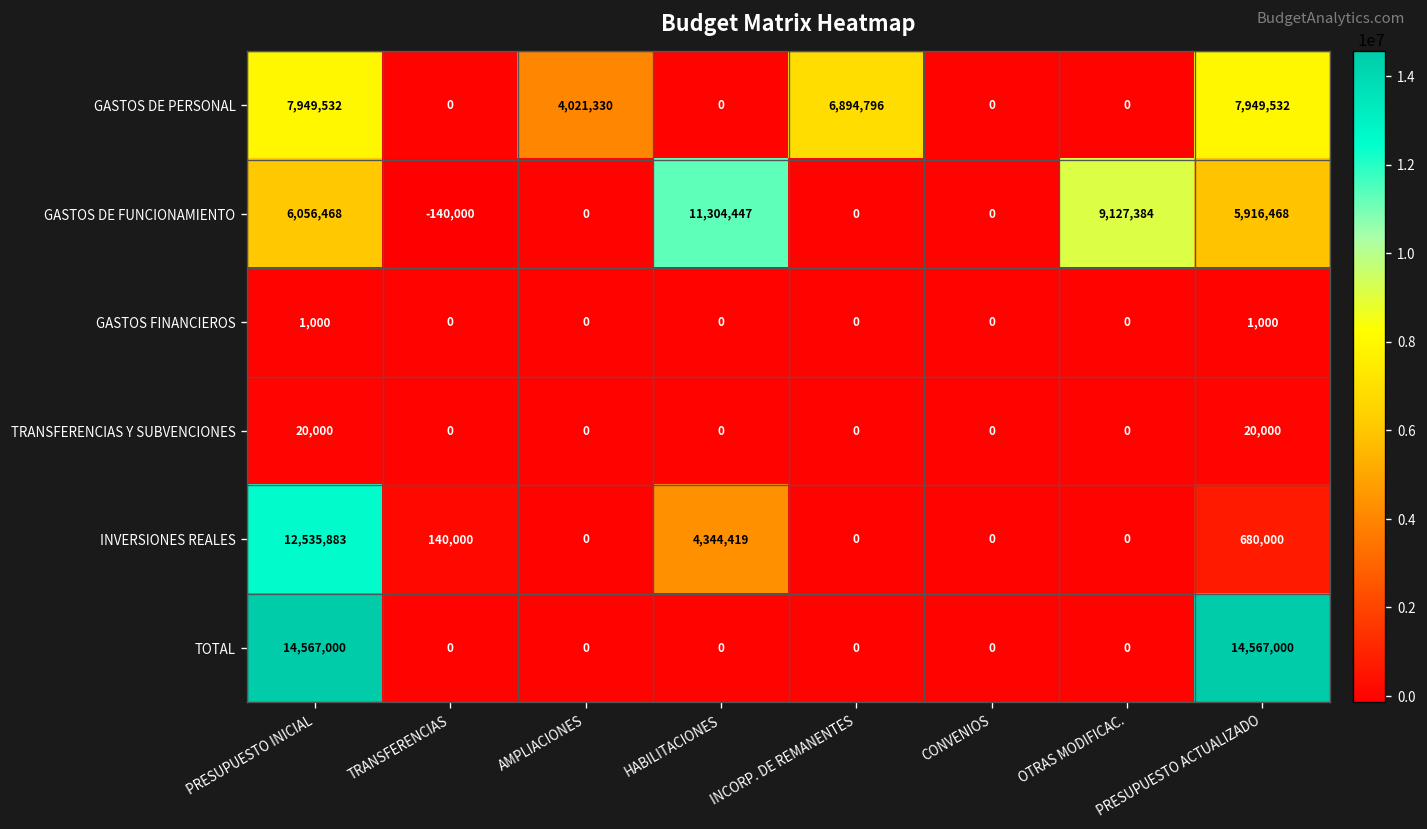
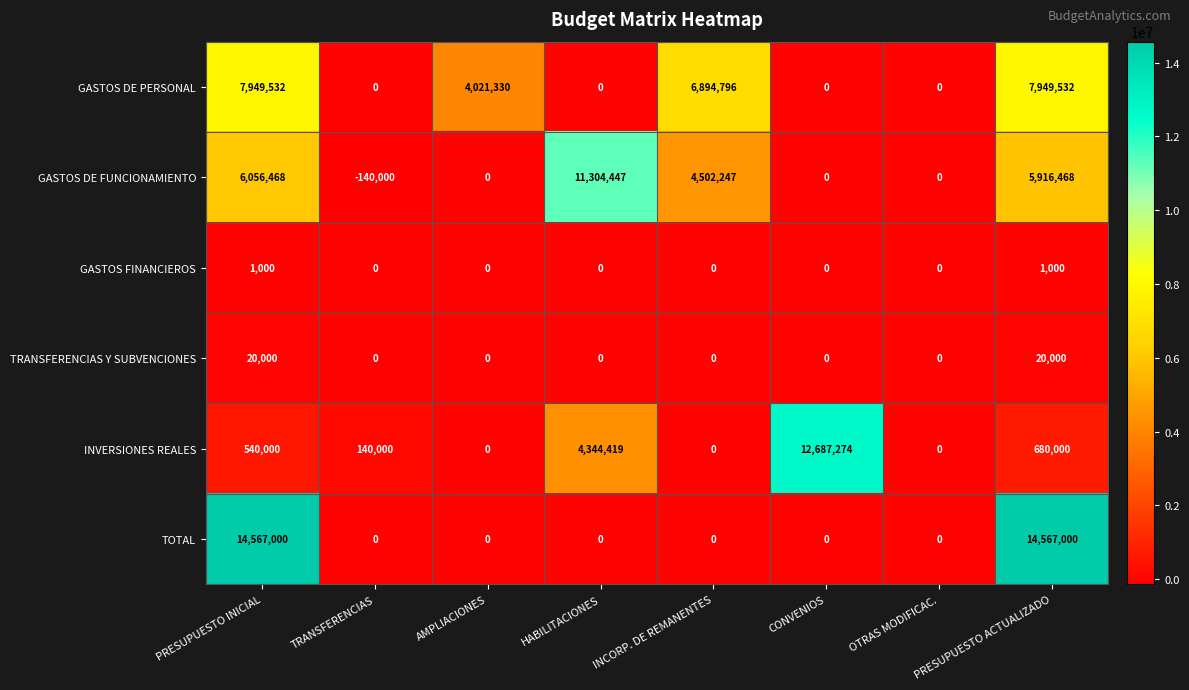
  {
    "GASTOS DE PERSONAL": {
      "PRESUPUESTO INICIAL": "7,949,532",
      "TRANSFERENCIAS": "0",
      "AMPLIACIONES": "4,021,330",
      "HABILITACIONES": "0",
      "INCORP. DE REMANENTES": "6,894,796",
      "CONVENIOS": "0",
      "OTRAS MODIFICAC.": "0",
      "PRESUPUESTO ACTUALIZADO": "7,949,532"
    },
    "GASTOS DE FUNCIONAMIENTO": {
      "PRESUPUESTO INICIAL": "6,056,468",
      "TRANSFERENCIAS": "-140,000",
      "AMPLIACIONES": "0",
      "HABILITACIONES": "11,304,447",
-     "INCORP. DE REMANENTES": "0",
+     "INCORP. DE REMANENTES": "4,502,247",
      "CONVENIOS": "0",
-     "OTRAS MODIFICAC.": "9,127,384",
+     "OTRAS MODIFICAC.": "0",
      "PRESUPUESTO ACTUALIZADO": "5,916,468"
    },
    "GASTOS FINANCIEROS": {
      "PRESUPUESTO INICIAL": "1,000",
      "TRANSFERENCIAS": "0",
      "AMPLIACIONES": "0",
      "HABILITACIONES": "0",
      "INCORP. DE REMANENTES": "0",
      "CONVENIOS": "0",
      "OTRAS MODIFICAC.": "0",
      "PRESUPUESTO ACTUALIZADO": "1,000"
    },
    "TRANSFERENCIAS Y SUBVENCIONES": {
      "PRESUPUESTO INICIAL": "20,000",
      "TRANSFERENCIAS": "0",
      "AMPLIACIONES": "0",
      "HABILITACIONES": "0",
      "INCORP. DE REMANENTES": "0",
      "CONVENIOS": "0",
      "OTRAS MODIFICAC.": "0",
      "PRESUPUESTO ACTUALIZADO": "20,000"
    },
    "INVERSIONES REALES": {
-     "PRESUPUESTO INICIAL": "12,535,883",
+     "PRESUPUESTO INICIAL": "540,000",
      "TRANSFERENCIAS": "140,000",
      "AMPLIACIONES": "0",
      "HABILITACIONES": "4,344,419",
      "INCORP. DE REMANENTES": "0",
-     "CONVENIOS": "0",
+     "CONVENIOS": "12,687,274",
      "OTRAS MODIFICAC.": "0",
      "PRESUPUESTO ACTUALIZADO": "680,000"
    },
    "TOTAL": {
      "PRESUPUESTO INICIAL": "14,567,000",
      "TRANSFERENCIAS": "0",
      "AMPLIACIONES": "0",
      "HABILITACIONES": "0",
      "INCORP. DE REMANENTES": "0",
      "CONVENIOS": "0",
      "OTRAS MODIFICAC.": "0",
      "PRESUPUESTO ACTUALIZADO": "14,567,000"
    }
  }
